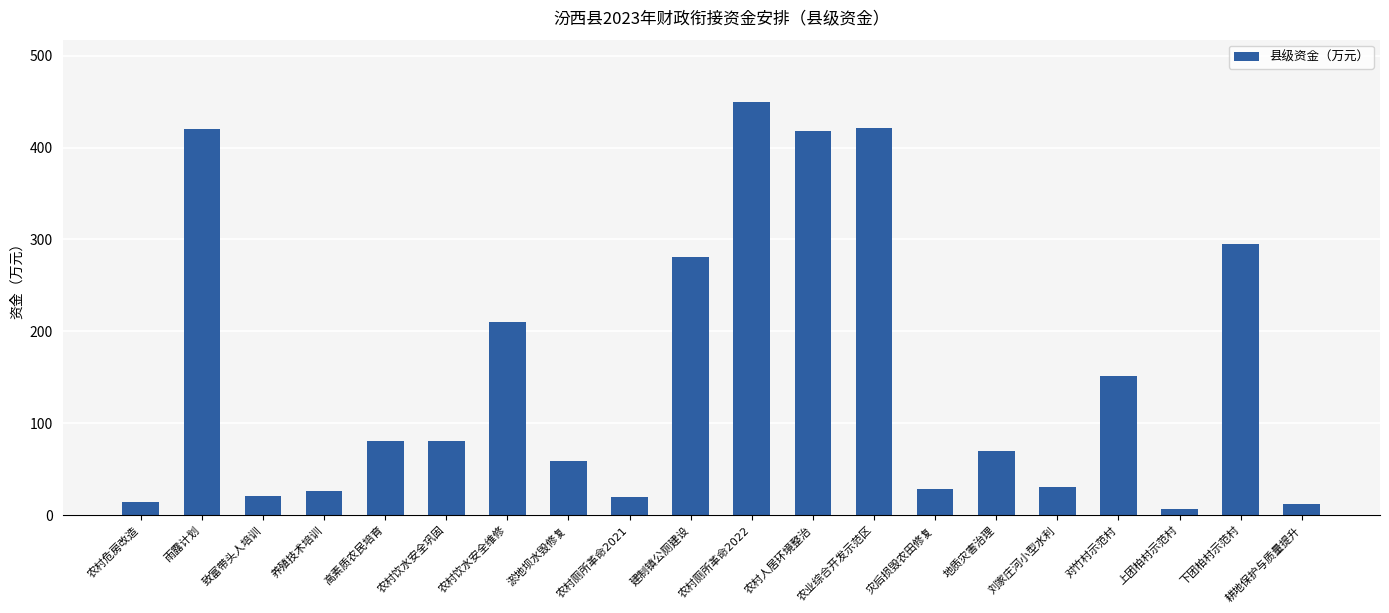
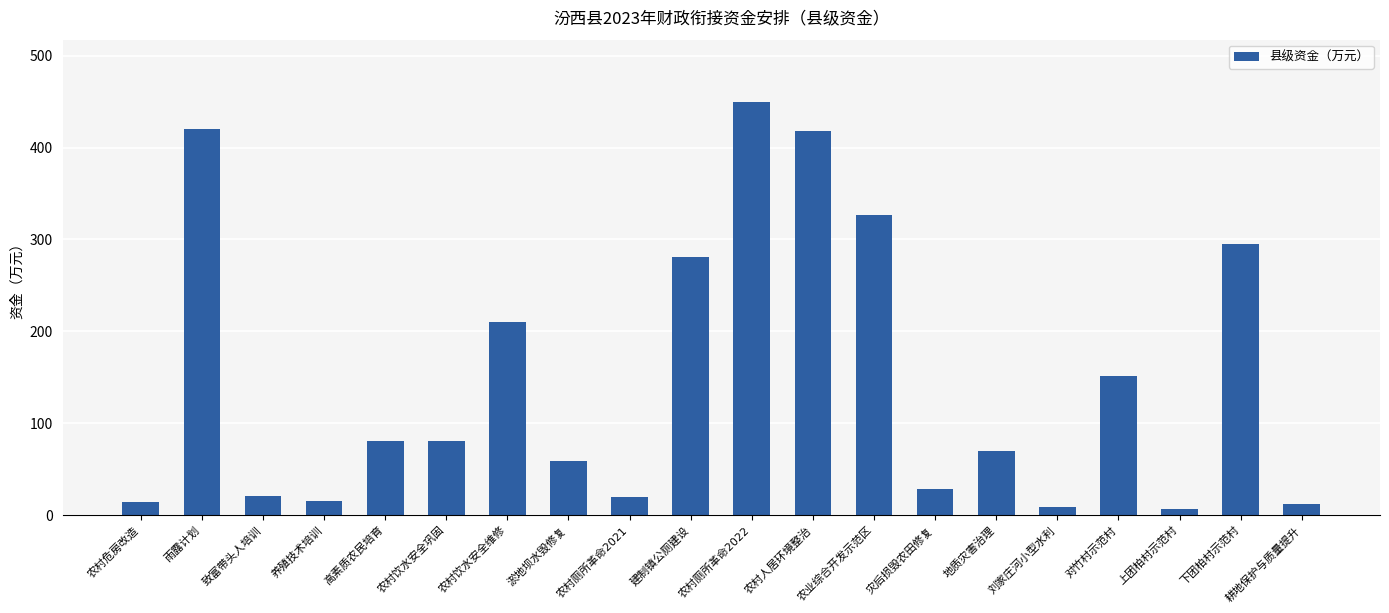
  {
    "农村危房改造": 10,
    "雨露计划": 420,
    "致富带头人培训": 20,
-   "养殖技术培训": 30,
+   "养殖技术培训": 20,
    "高素质农民培育": 80,
    "农村饮水安全巩固": 80,
    "农村饮水安全维修": 210,
    "淤地坝水毁修复": 60,
    "农村厕所革命2021": 20,
    "建制镇公厕建设": 280,
    "农村厕所革命2022": 450,
    "农村人居环境整治": 420,
-   "农业综合开发示范区": 420,
+   "农业综合开发示范区": 330,
    "灾后损毁农田修复": 30,
    "地质灾害治理": 70,
-   "刘家庄河小型水利": 30,
+   "刘家庄河小型水利": 10,
    "对竹村示范村": 150,
    "上团柏村示范村": 10,
    "下团柏村示范村": 300,
    "耕地保护与质量提升": 10
  }
